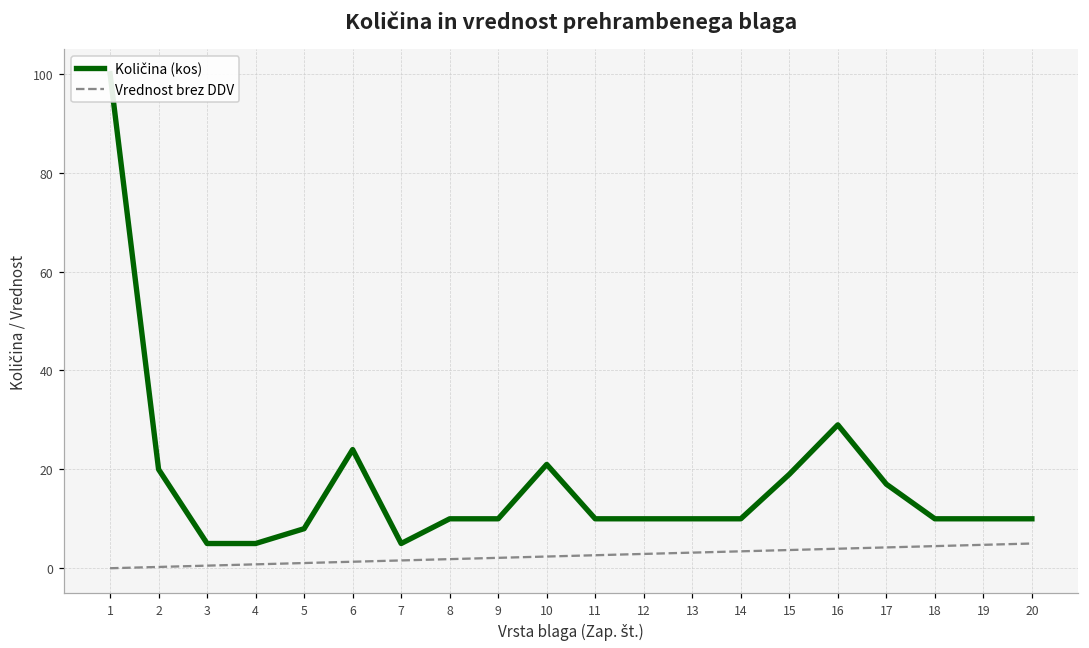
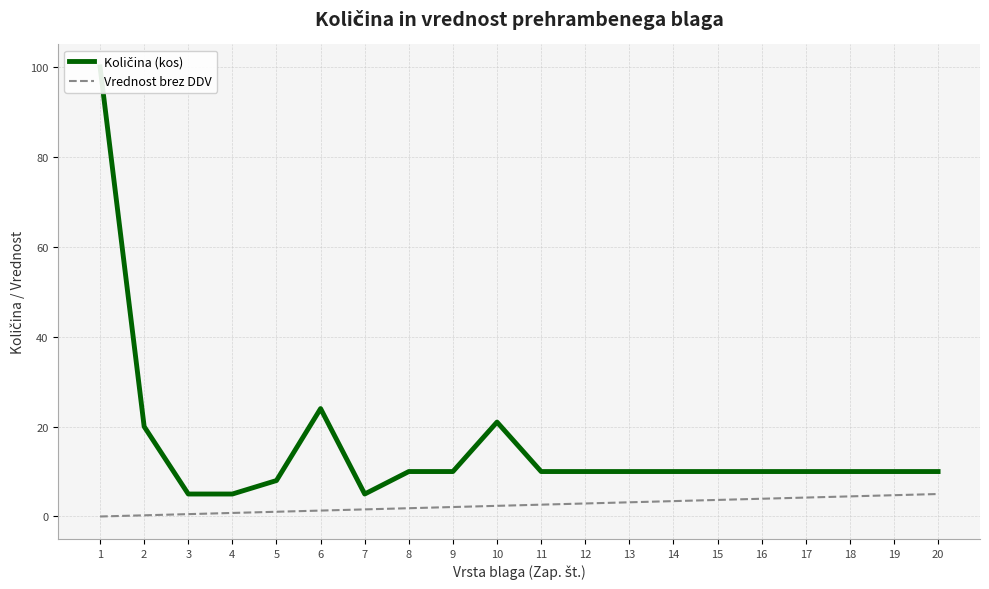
  {
    "Količina (kos)": {
      "2": 20,
      "3": 5,
      "4": 5,
      "5": 8,
      "6": 24,
      "7": 5,
      "8": 10,
      "9": 10,
      "10": 21,
      "11": 10,
      "12": 10,
      "13": 10,
      "14": 10,
-     "15": 19,
-     "16": 29,
-     "17": 17,
+     "15": 10,
+     "16": 10,
+     "17": 10,
      "18": 10,
      "19": 10,
      "20": 10
    },
    "Vrednost brez DDV": {
      "1": 0,
      "2": 0,
      "3": 1,
      "4": 1,
      "5": 1,
      "6": 1,
      "7": 2,
      "8": 2,
      "9": 2,
      "10": 2,
      "11": 3,
      "12": 3,
      "13": 3,
      "14": 3,
      "15": 4,
      "16": 4,
      "17": 4,
      "18": 4,
      "19": 5,
      "20": 5
    }
  }
